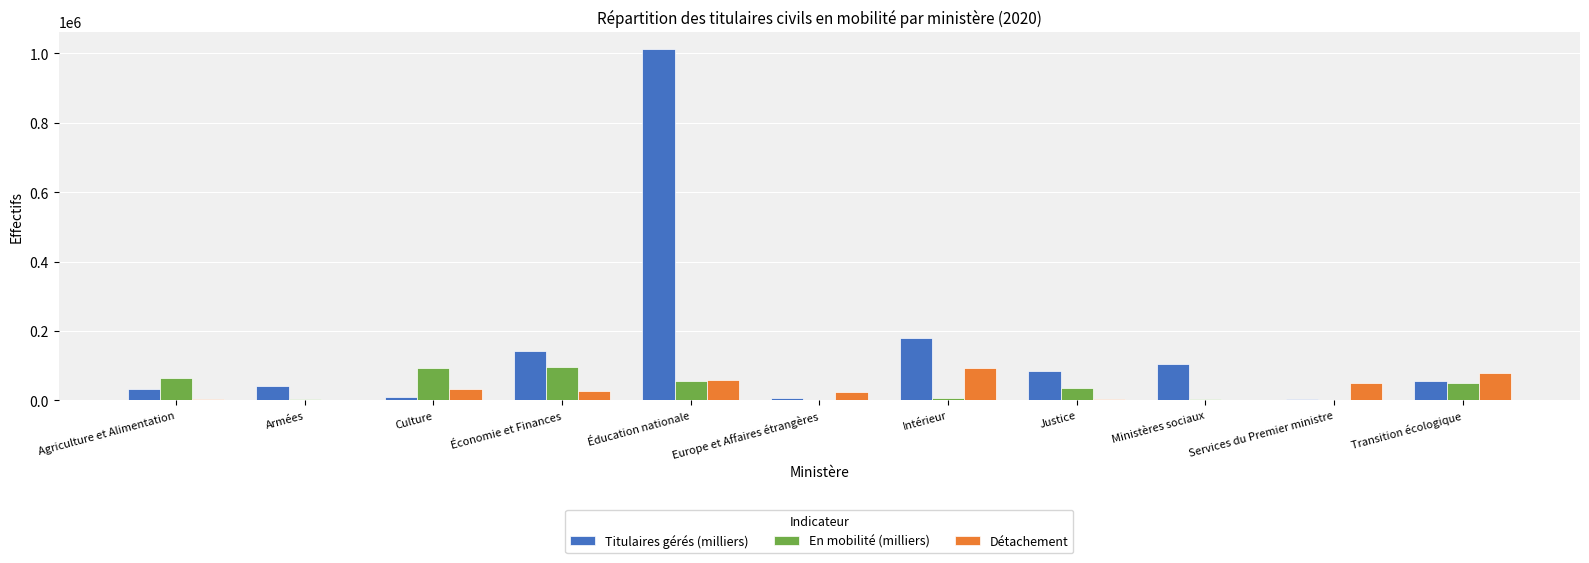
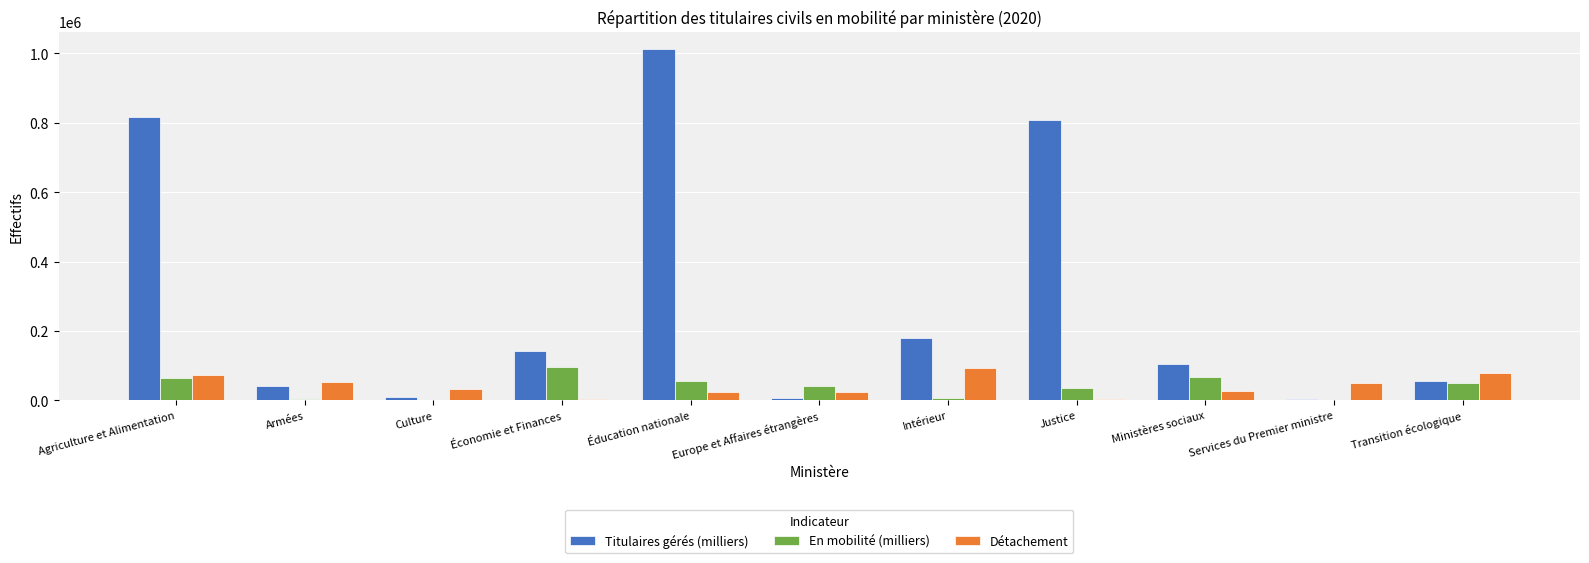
  {
    "Titulaires gérés (milliers)": {
-     "Agriculture et Alimentation": 30000,
+     "Agriculture et Alimentation": 820000,
      "Armées": 40000,
      "Culture": 10000,
      "Économie et Finances": 140000,
      "Éducation nationale": 1010000,
      "Intérieur": 180000,
-     "Justice": 90000,
+     "Justice": 810000,
      "Ministères sociaux": 110000,
      "Transition écologique": 60000
    },
    "En mobilité (milliers)": {
      "Agriculture et Alimentation": 60000,
-     "Culture": 90000,
+     "Culture": 0,
      "Économie et Finances": 90000,
      "Éducation nationale": 60000,
-     "Europe et Affaires étrangères": 0,
+     "Europe et Affaires étrangères": 40000,
      "Justice": 40000,
-     "Ministères sociaux": 0,
+     "Ministères sociaux": 70000,
      "Transition écologique": 50000
    },
    "Détachement": {
-     "Agriculture et Alimentation": 0,
-     "Armées": 0,
+     "Agriculture et Alimentation": 70000,
+     "Armées": 50000,
      "Culture": 30000,
-     "Économie et Finances": 30000,
-     "Éducation nationale": 60000,
+     "Économie et Finances": 0,
+     "Éducation nationale": 20000,
      "Europe et Affaires étrangères": 20000,
      "Intérieur": 90000,
-     "Ministères sociaux": 0,
+     "Ministères sociaux": 30000,
      "Services du Premier ministre": 50000,
      "Transition écologique": 80000
    }
  }
